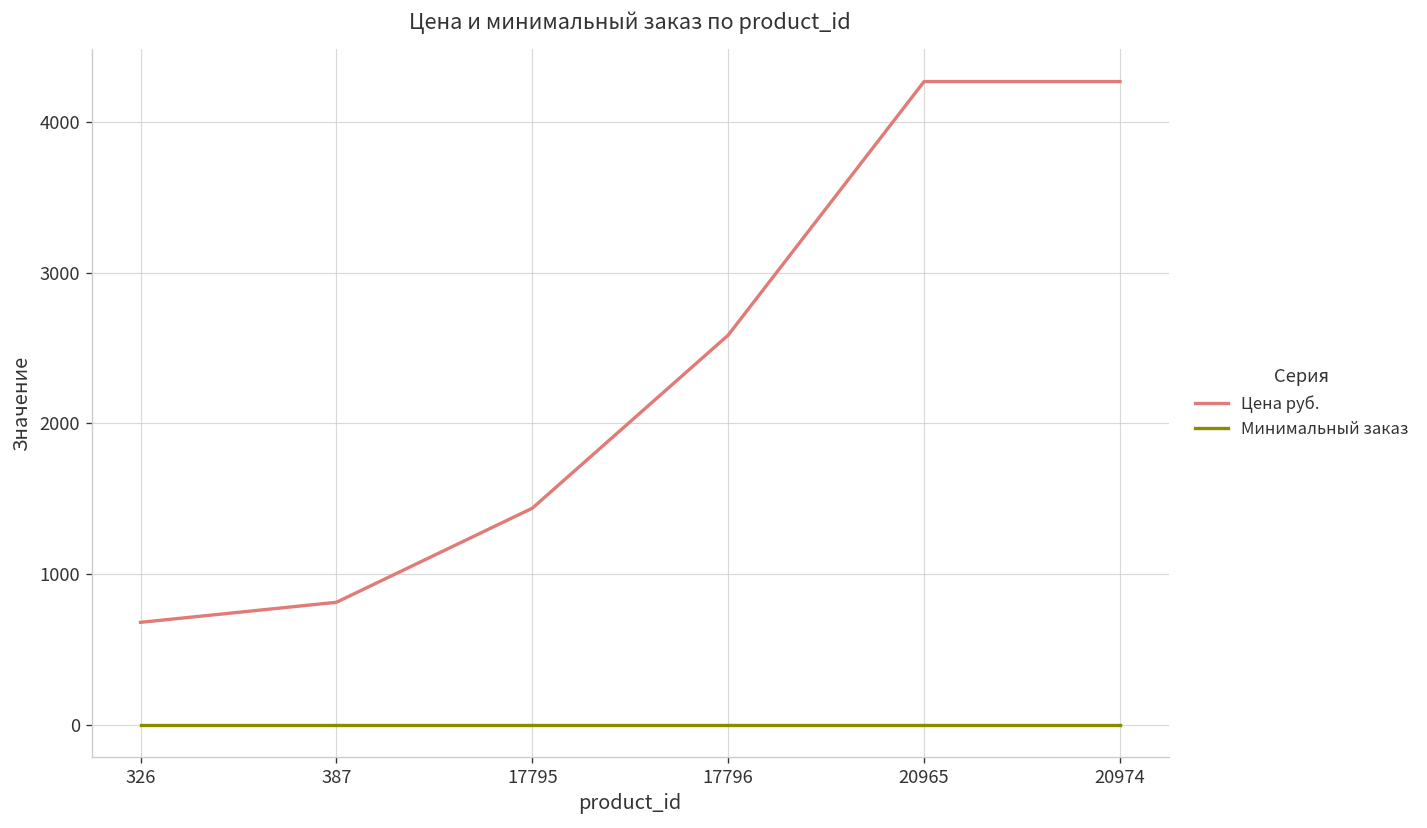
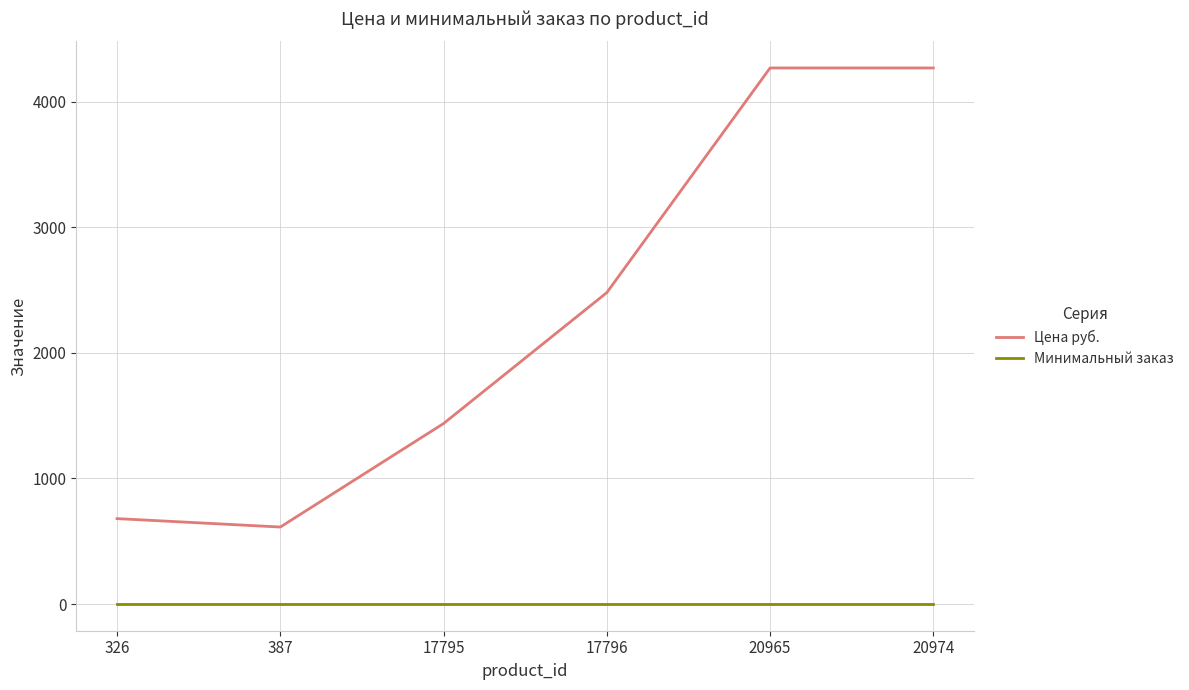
  {
    "Цена руб.": {
      "326": 680,
-     "387": 810,
+     "387": 610,
      "17795": 1440,
-     "17796": 2590,
+     "17796": 2480,
      "20965": 4270,
      "20974": 4270
    },
    "Минимальный заказ": {
      "326": 0,
      "387": 0,
      "17795": 0,
      "17796": 0,
      "20965": 0,
      "20974": 0
    }
  }
